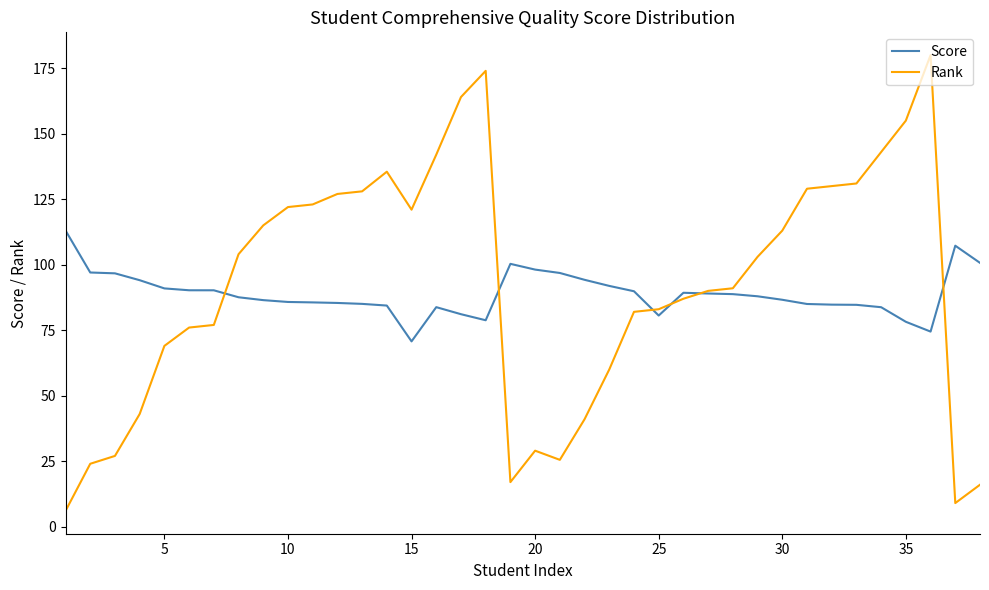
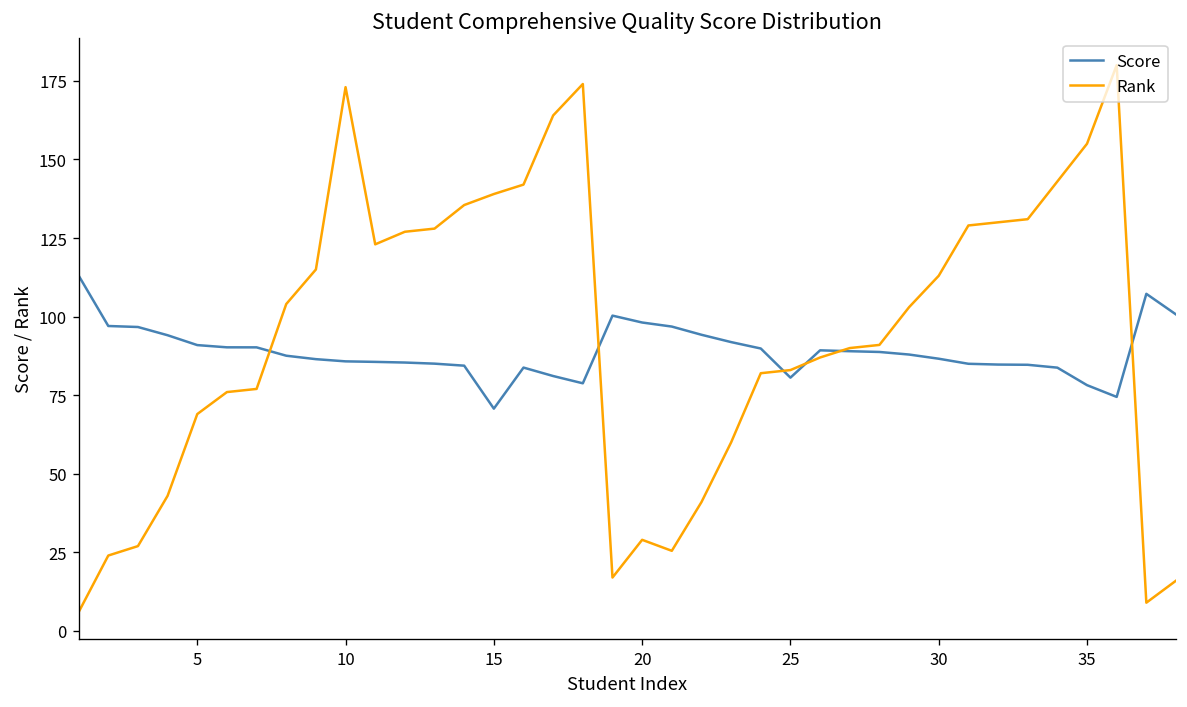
  {
    "Score": {
      "5": 91,
      "10": 86,
      "15": 71,
      "20": 98,
      "25": 81,
      "30": 87,
      "35": 78
    },
    "Rank": {
      "5": 69,
-     "10": 122,
-     "15": 121,
+     "10": 173,
+     "15": 139,
      "20": 29,
      "25": 83,
      "30": 113,
      "35": 155
    }
  }
